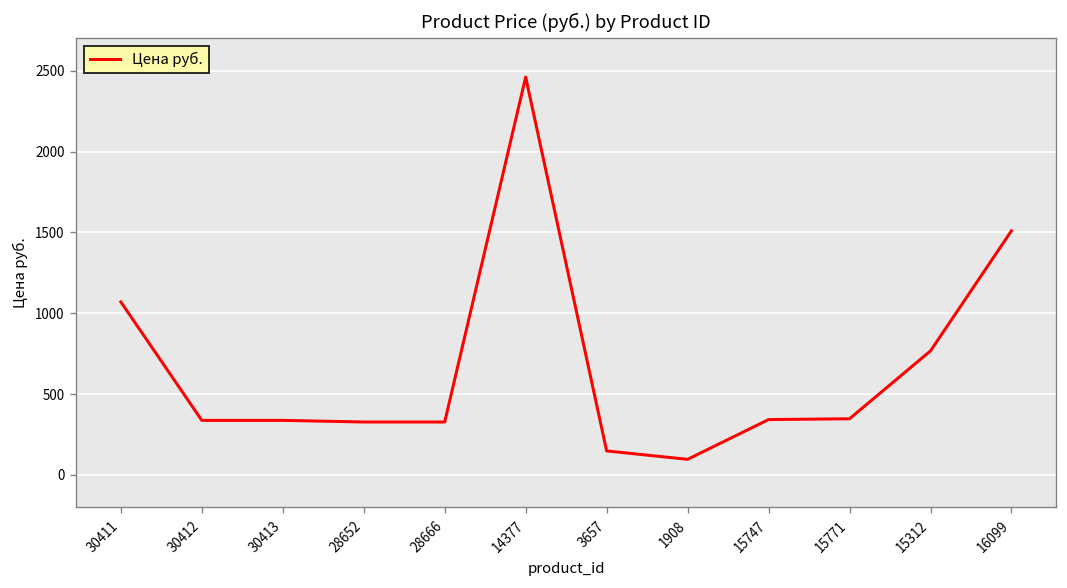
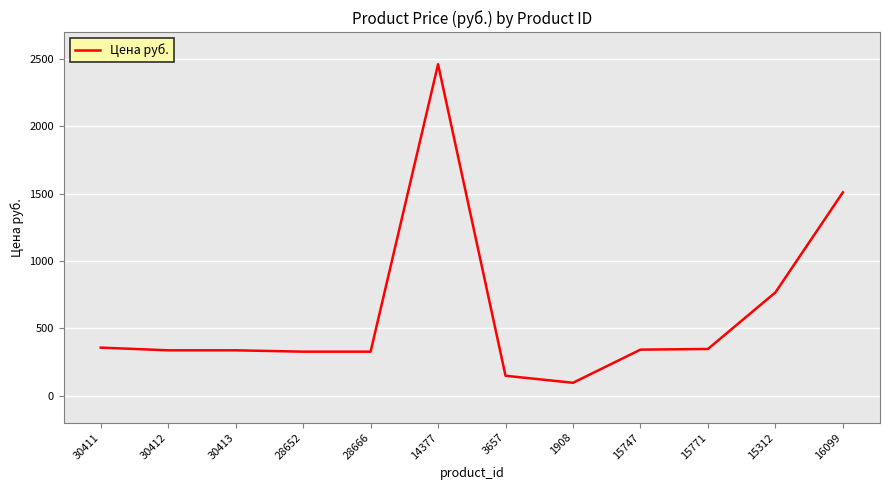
  {
-   "30411": 1070,
+   "30411": 360,
    "30412": 340,
    "30413": 340,
    "28652": 330,
    "28666": 330,
    "14377": 2460,
    "3657": 150,
    "1908": 100,
    "15747": 340,
    "15771": 350,
    "15312": 770,
    "16099": 1510
  }
